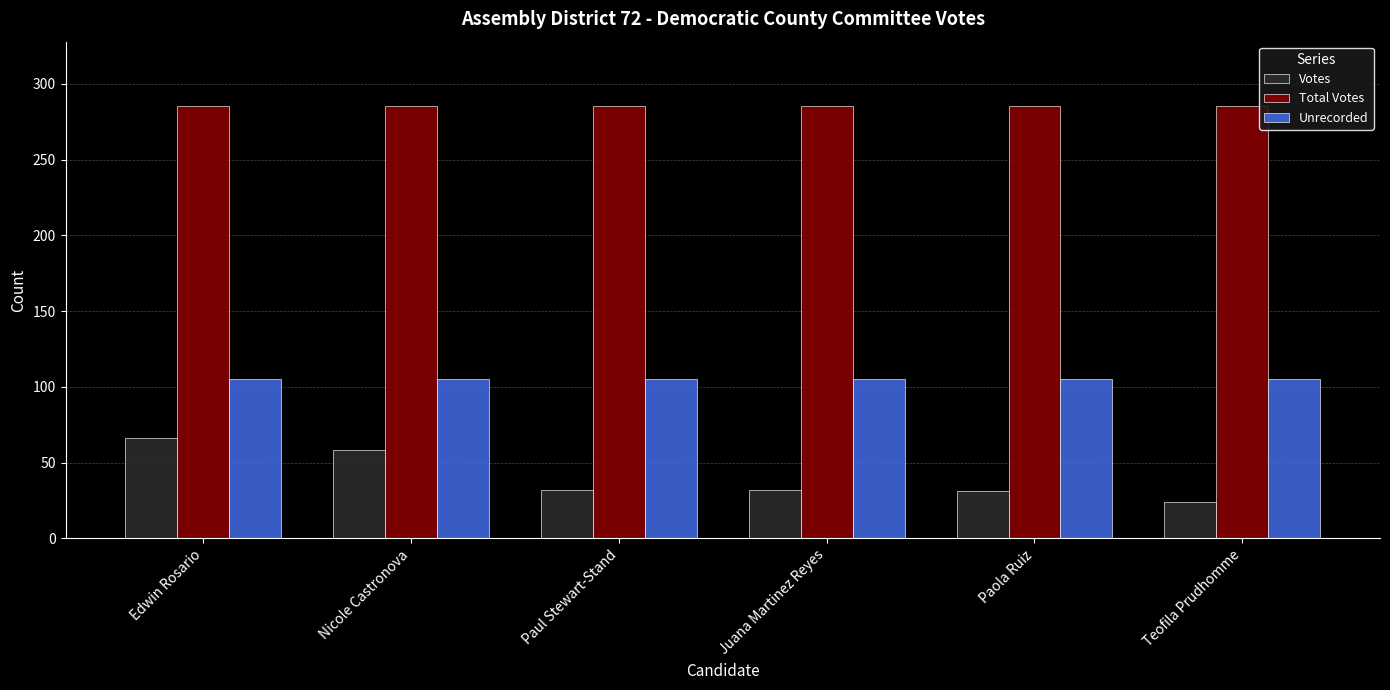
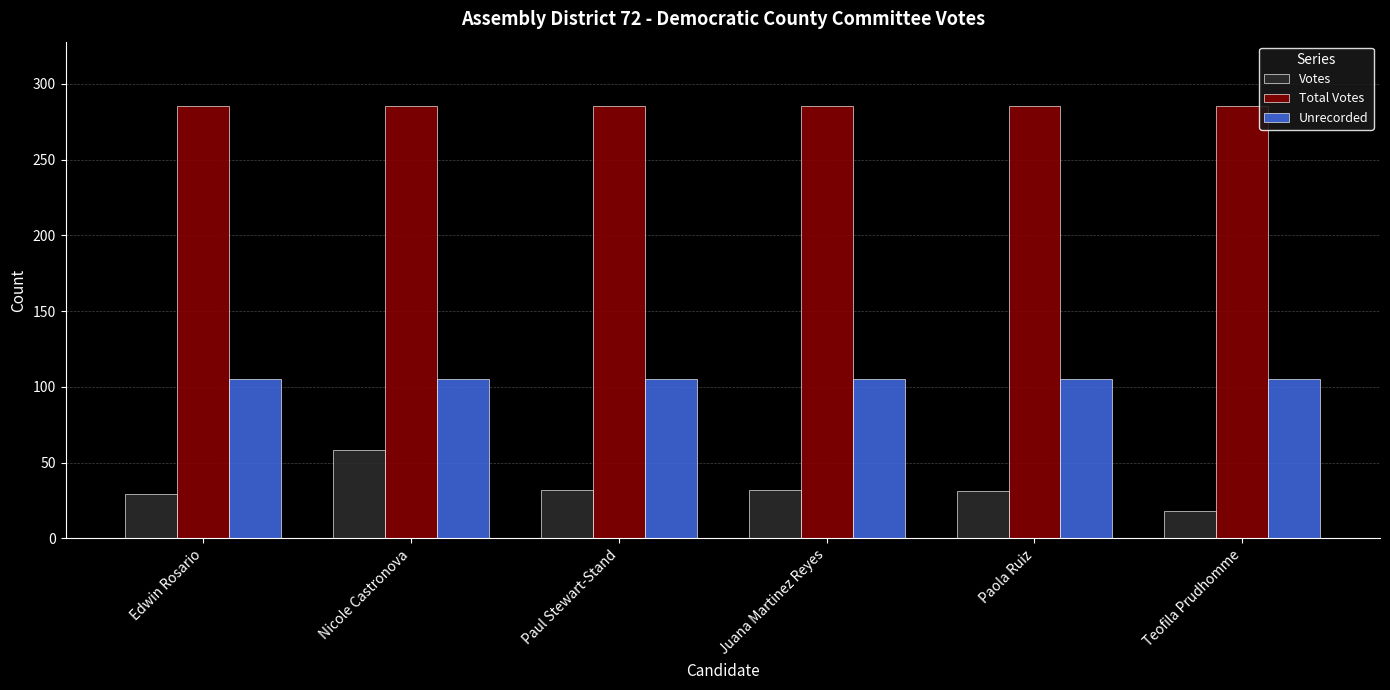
  {
    "Votes": {
-     "Edwin Rosario": 66,
+     "Edwin Rosario": 29,
      "Nicole Castronova": 58,
      "Paul Stewart-Stand": 32,
      "Juana Martinez Reyes": 32,
      "Paola Ruiz": 31,
-     "Teofila Prudhomme": 24
+     "Teofila Prudhomme": 18
    },
    "Total Votes": {
      "Edwin Rosario": 285,
      "Nicole Castronova": 285,
      "Paul Stewart-Stand": 285,
      "Juana Martinez Reyes": 285,
      "Paola Ruiz": 285,
      "Teofila Prudhomme": 285
    },
    "Unrecorded": {
      "Edwin Rosario": 105,
      "Nicole Castronova": 105,
      "Paul Stewart-Stand": 105,
      "Juana Martinez Reyes": 105,
      "Paola Ruiz": 105,
      "Teofila Prudhomme": 105
    }
  }
